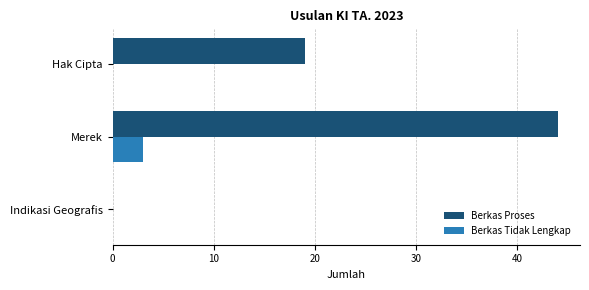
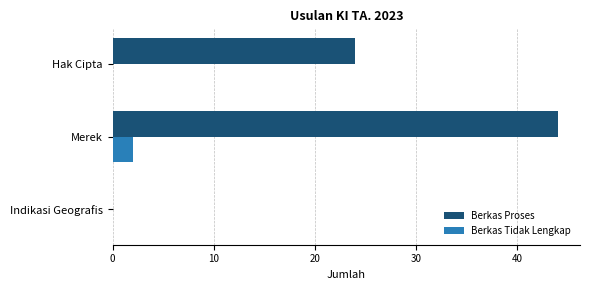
  {
    "Berkas Proses": {
-     "Hak Cipta": 19,
+     "Hak Cipta": 24,
      "Merek": 44,
      "Indikasi Geografis": 0
    },
    "Berkas Tidak Lengkap": {
      "Hak Cipta": 0,
-     "Merek": 3,
+     "Merek": 2,
      "Indikasi Geografis": 0
    }
  }
